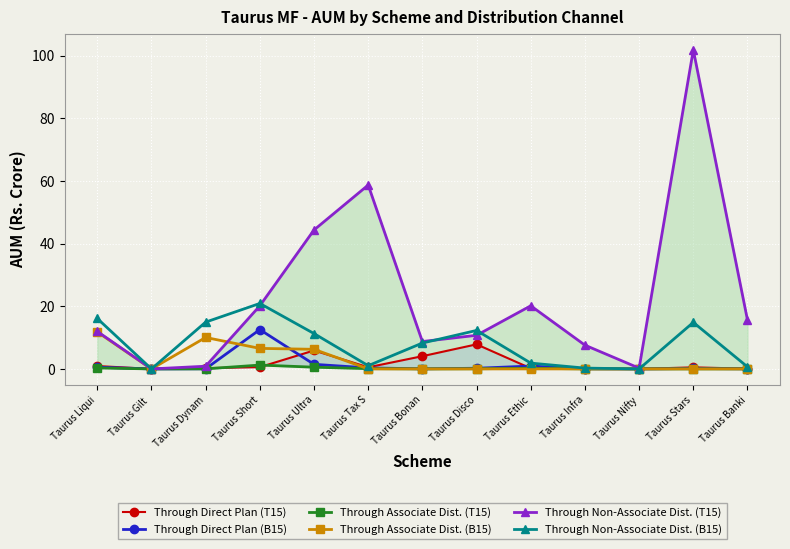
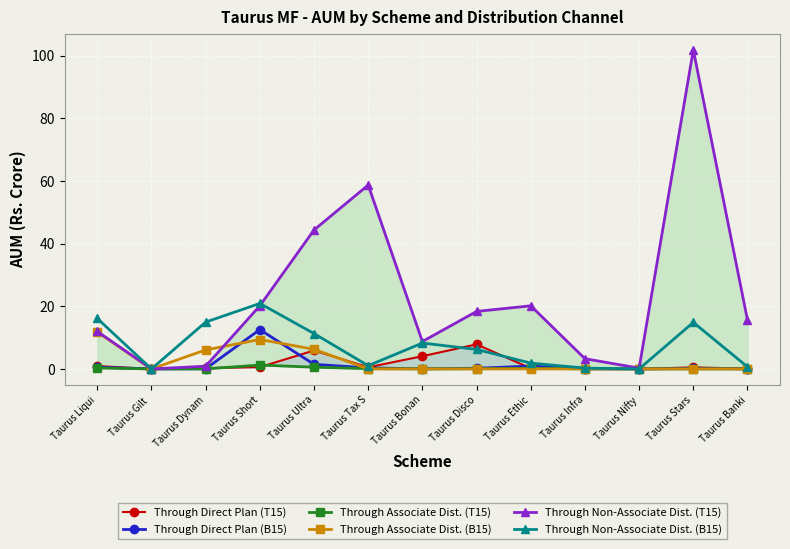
  {
    "Through Direct Plan (B15)": {
      "Taurus Short": 13,
      "Taurus Ultra": 1
    },
    "Through Associate Dist. (T15)": {
      "Taurus Ultra": 1
    },
    "Through Associate Dist. (B15)": {
-     "Taurus Dynam": 10,
-     "Taurus Short": 7
+     "Taurus Dynam": 6,
+     "Taurus Short": 9
    },
    "Through Non-Associate Dist. (T15)": {
      "Taurus Ultra": 44,
      "Taurus Tax S": 59,
-     "Taurus Disco": 11,
+     "Taurus Disco": 18,
      "Taurus Ethic": 20,
-     "Taurus Infra": 8,
+     "Taurus Infra": 3,
      "Taurus Stars": 102,
      "Taurus Banki": 16
    },
    "Through Non-Associate Dist. (B15)": {
      "Taurus Liqui": 16,
      "Taurus Dynam": 15,
      "Taurus Ultra": 11,
-     "Taurus Disco": 12,
+     "Taurus Disco": 6,
      "Taurus Ethic": 2,
      "Taurus Stars": 15
    }
  }
